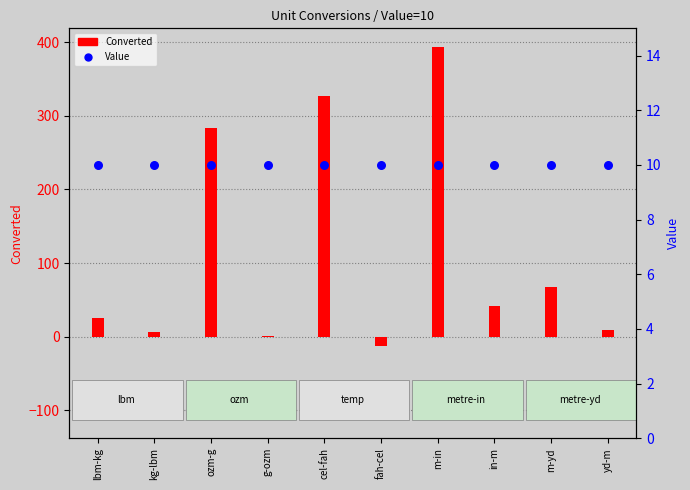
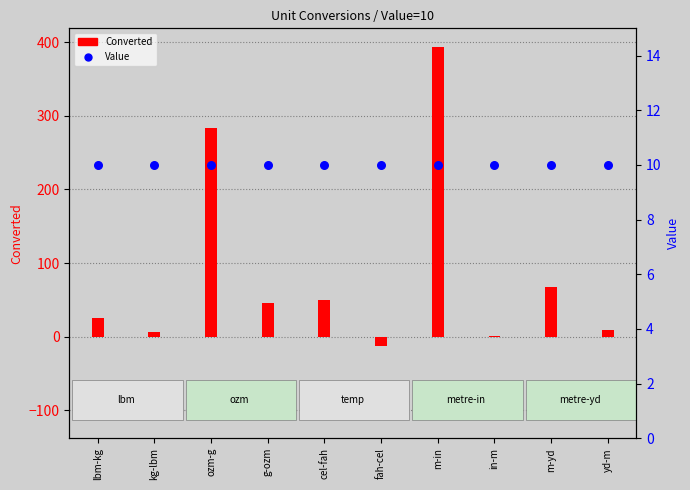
  {
    "Converted": {
      "lbm-kg": 20,
      "kg-lbm": 10,
      "ozm-g": 280,
-     "g-ozm": 0,
-     "cel-fah": 330,
+     "g-ozm": 50,
+     "cel-fah": 50,
      "fah-cel": -10,
      "m-in": 390,
-     "in-m": 40,
+     "in-m": 0,
      "m-yd": 70,
      "yd-m": 10
    }
  }
